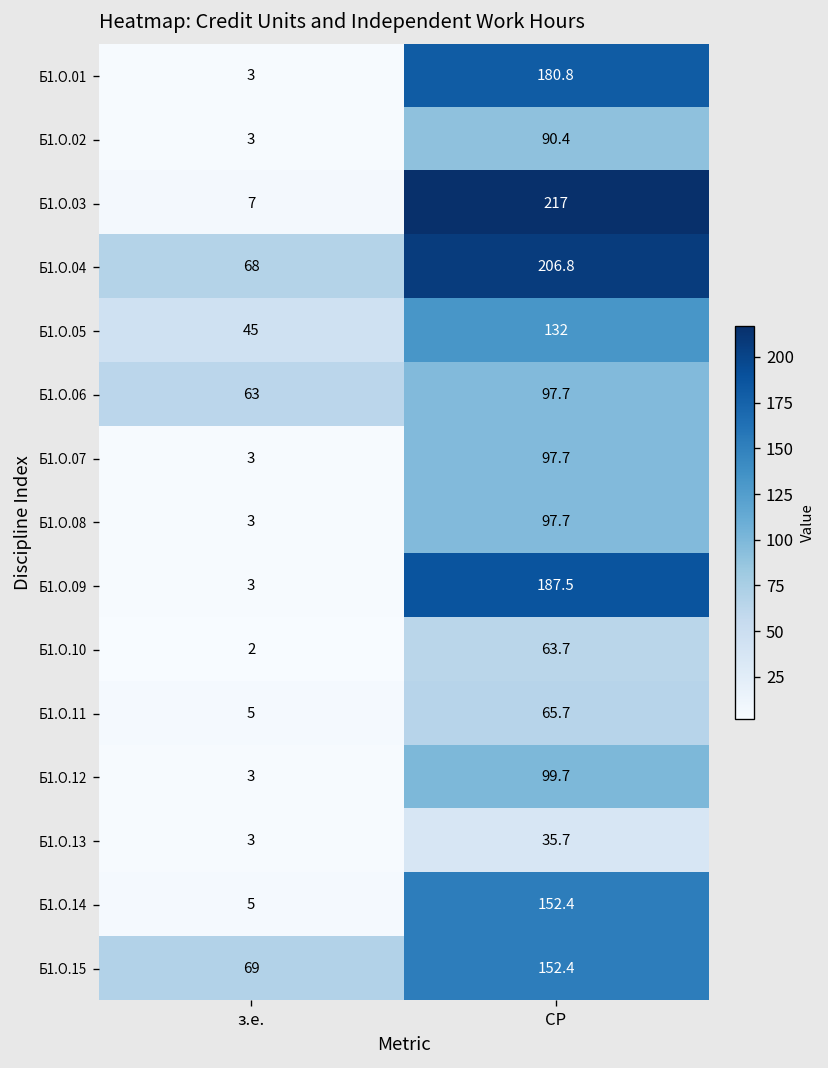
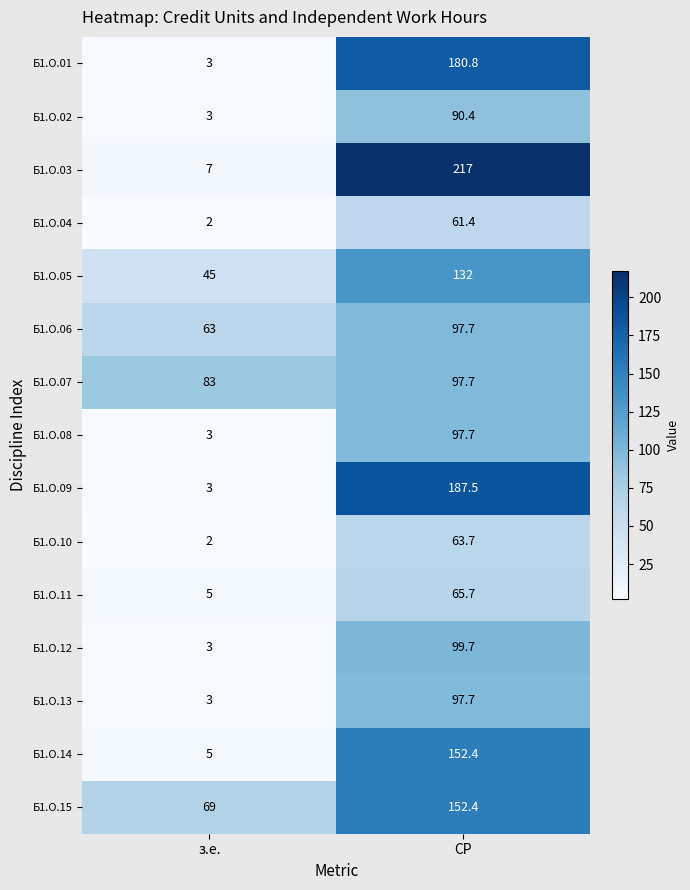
  {
    "Б1.О.01": {
      "з.е.": 3,
      "СР": 180.8
    },
    "Б1.О.02": {
      "з.е.": 3,
      "СР": 90.4
    },
    "Б1.О.03": {
      "з.е.": 7,
      "СР": 217
    },
    "Б1.О.04": {
-     "з.е.": 68,
-     "СР": 206.8
+     "з.е.": 2,
+     "СР": 61.4
    },
    "Б1.О.05": {
      "з.е.": 45,
      "СР": 132
    },
    "Б1.О.06": {
      "з.е.": 63,
      "СР": 97.7
    },
    "Б1.О.07": {
-     "з.е.": 3,
+     "з.е.": 83,
      "СР": 97.7
    },
    "Б1.О.08": {
      "з.е.": 3,
      "СР": 97.7
    },
    "Б1.О.09": {
      "з.е.": 3,
      "СР": 187.5
    },
    "Б1.О.10": {
      "з.е.": 2,
      "СР": 63.7
    },
    "Б1.О.11": {
      "з.е.": 5,
      "СР": 65.7
    },
    "Б1.О.12": {
      "з.е.": 3,
      "СР": 99.7
    },
    "Б1.О.13": {
      "з.е.": 3,
-     "СР": 35.7
+     "СР": 97.7
    },
    "Б1.О.14": {
      "з.е.": 5,
      "СР": 152.4
    },
    "Б1.О.15": {
      "з.е.": 69,
      "СР": 152.4
    }
  }
